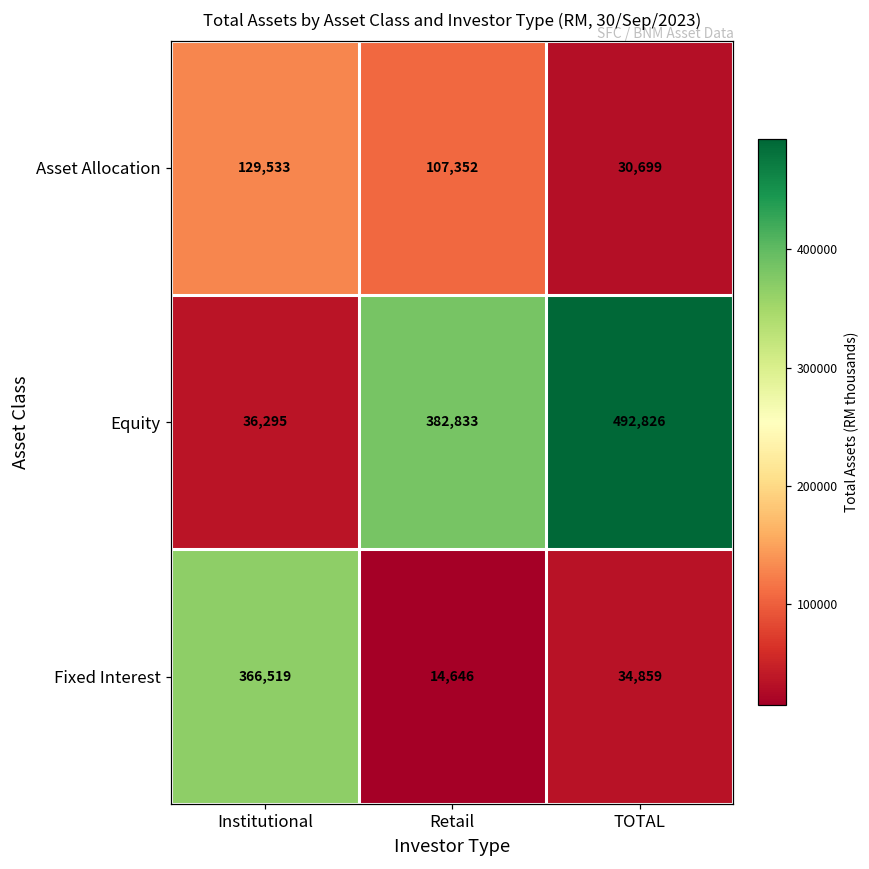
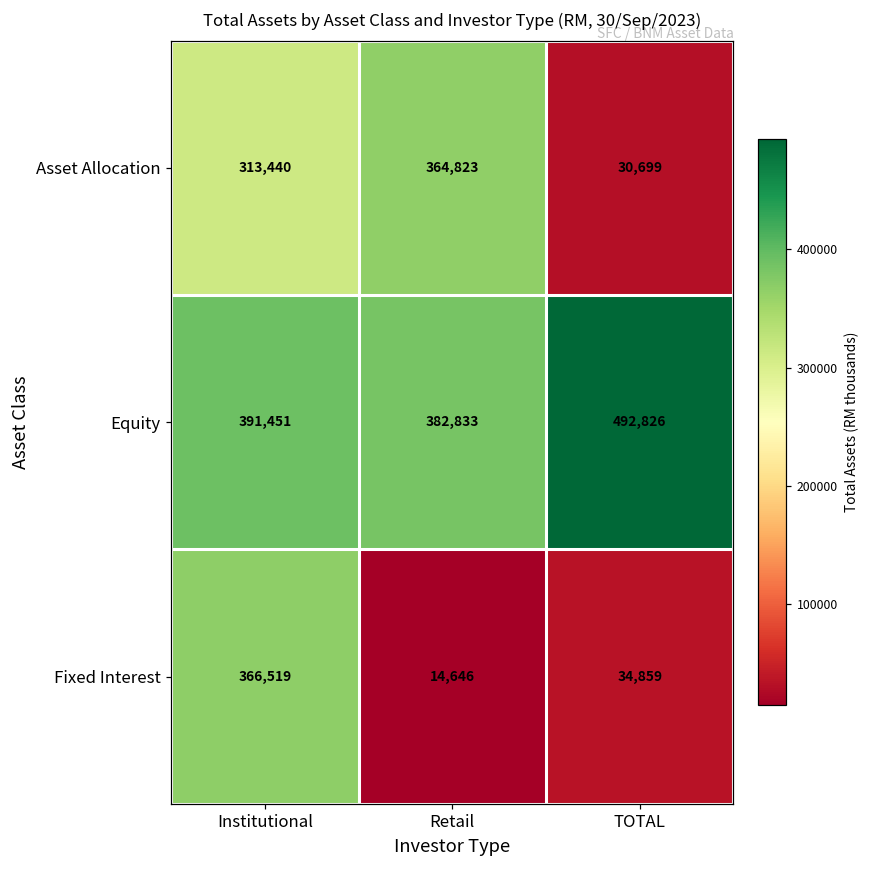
  {
    "Asset Allocation": {
-     "Institutional": "129,533",
-     "Retail": "107,352",
+     "Institutional": "313,440",
+     "Retail": "364,823",
      "TOTAL": "30,699"
    },
    "Equity": {
-     "Institutional": "36,295",
+     "Institutional": "391,451",
      "Retail": "382,833",
      "TOTAL": "492,826"
    },
    "Fixed Interest": {
      "Institutional": "366,519",
      "Retail": "14,646",
      "TOTAL": "34,859"
    }
  }
